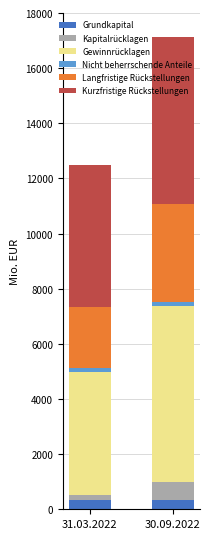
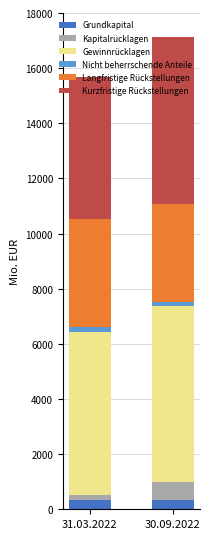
  {
    "Kapitalrücklagen": {
      "31.03.2022": 200,
      "30.09.2022": 700
    },
    "Gewinnrücklagen": {
-     "31.03.2022": 4500,
+     "31.03.2022": 5900,
      "30.09.2022": 6400
    },
    "Langfristige Rückstellungen": {
-     "31.03.2022": 2200,
+     "31.03.2022": 3900,
      "30.09.2022": 3500
    },
    "Kurzfristige Rückstellungen": {
      "31.03.2022": 5200,
      "30.09.2022": 6100
    }
  }
